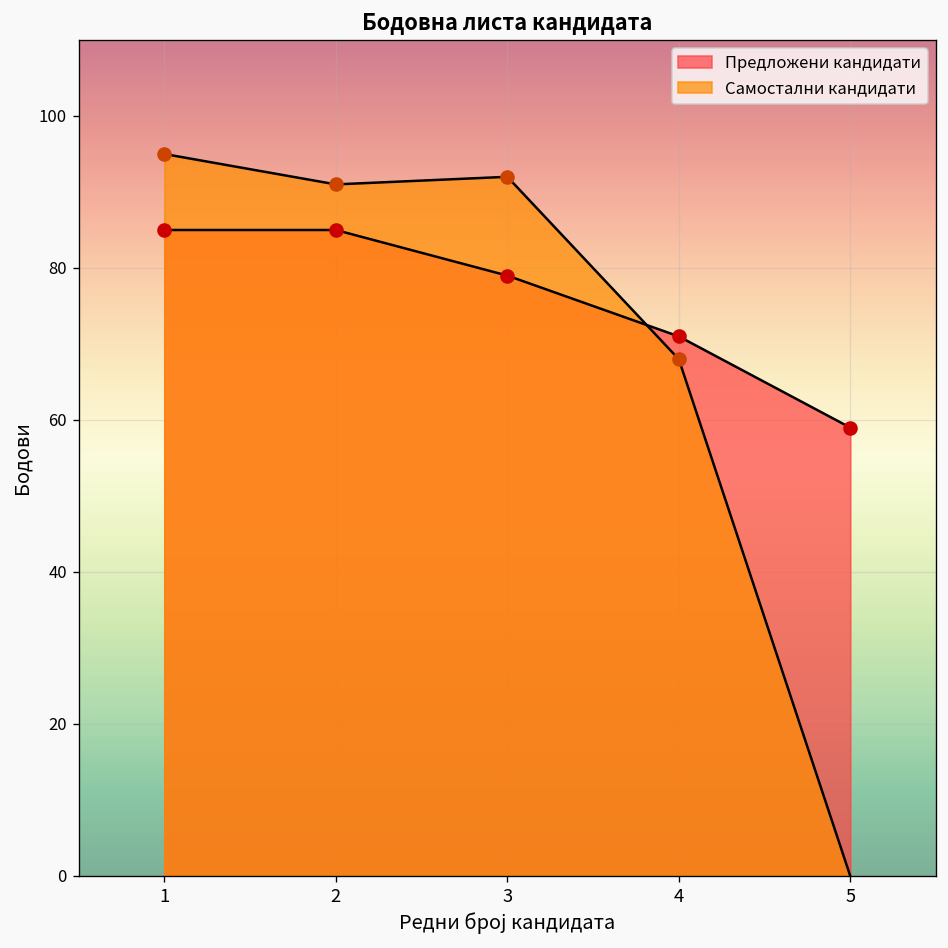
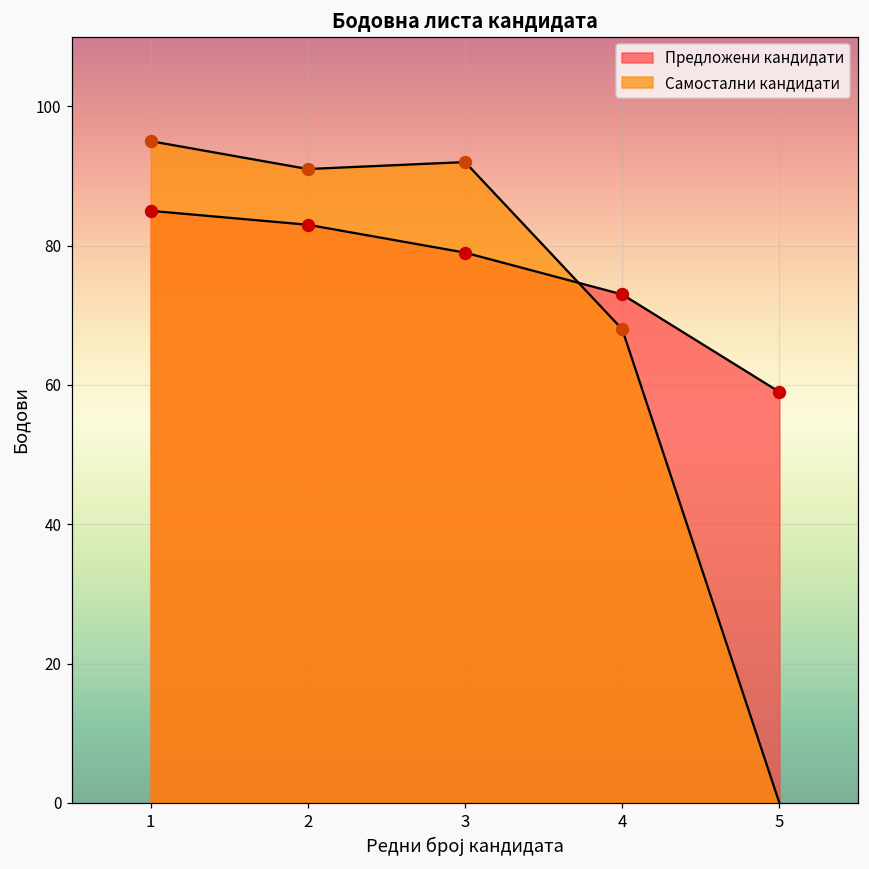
  {
    "Предложени кандидати": {
      "1": 85,
-     "2": 85,
+     "2": 83,
      "3": 79,
-     "4": 71,
+     "4": 73,
      "5": 59
    },
    "Самостални кандидати": {
      "5": 0
    }
  }
